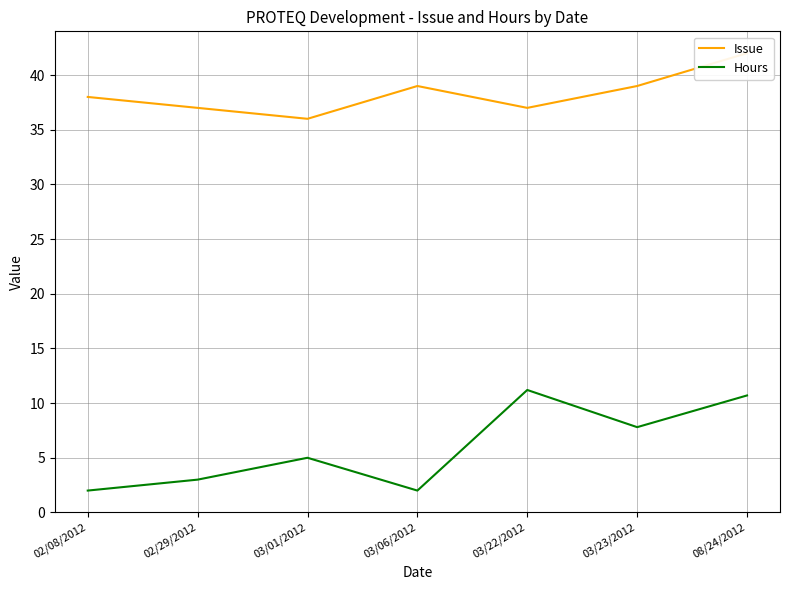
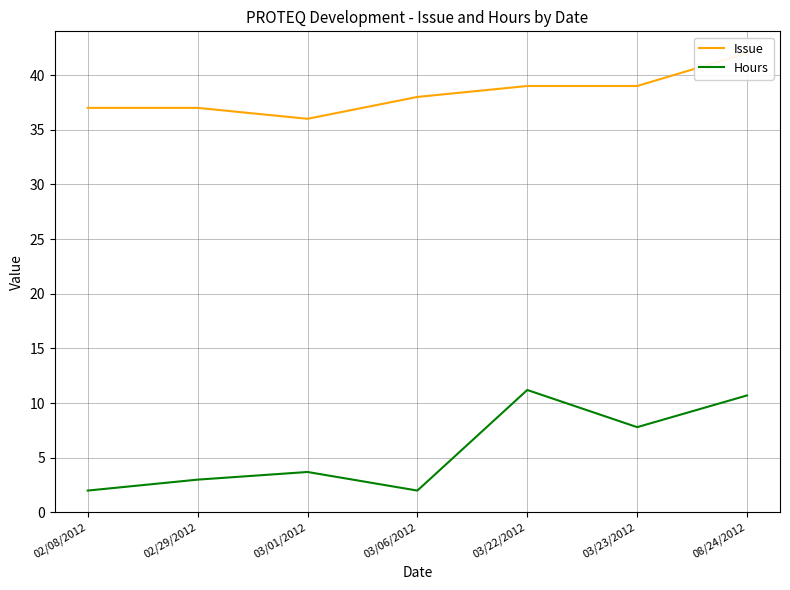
  {
    "Issue": {
-     "02/08/2012": 38,
+     "02/08/2012": 37,
      "02/29/2012": 37,
      "03/01/2012": 36,
-     "03/06/2012": 39,
-     "03/22/2012": 37,
+     "03/06/2012": 38,
+     "03/22/2012": 39,
      "03/23/2012": 39
    },
    "Hours": {
      "02/08/2012": 2.0,
      "02/29/2012": 3.0,
-     "03/01/2012": 5.0,
+     "03/01/2012": 3.7,
      "03/06/2012": 2.0,
      "03/22/2012": 11.2,
      "03/23/2012": 7.8,
      "08/24/2012": 10.7
    }
  }
